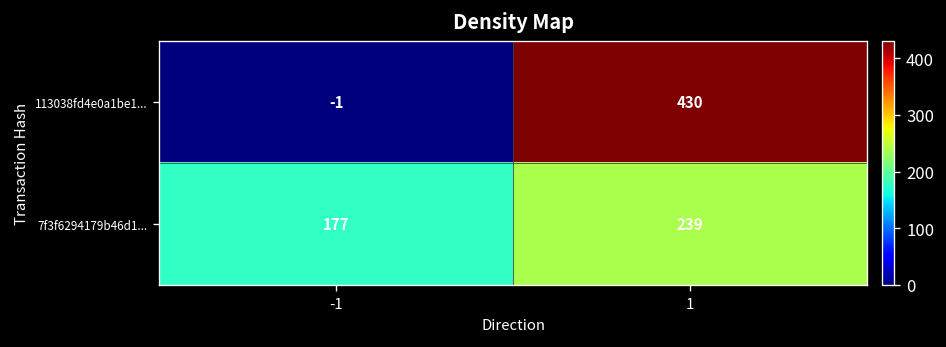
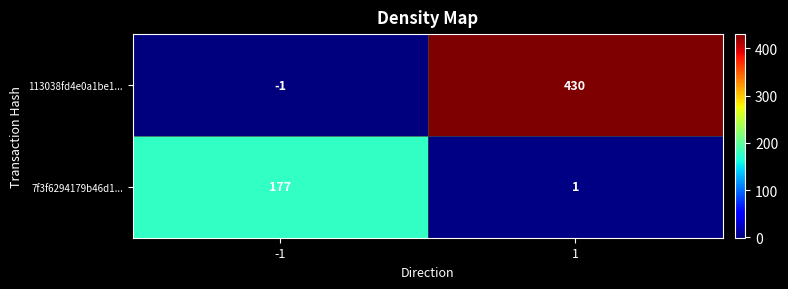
  {
    "113038fd4e0a1be1...": {
      "-1": -1,
      "1": 430
    },
    "7f3f6294179b46d1...": {
      "-1": 177,
-     "1": 239
+     "1": 1
    }
  }
